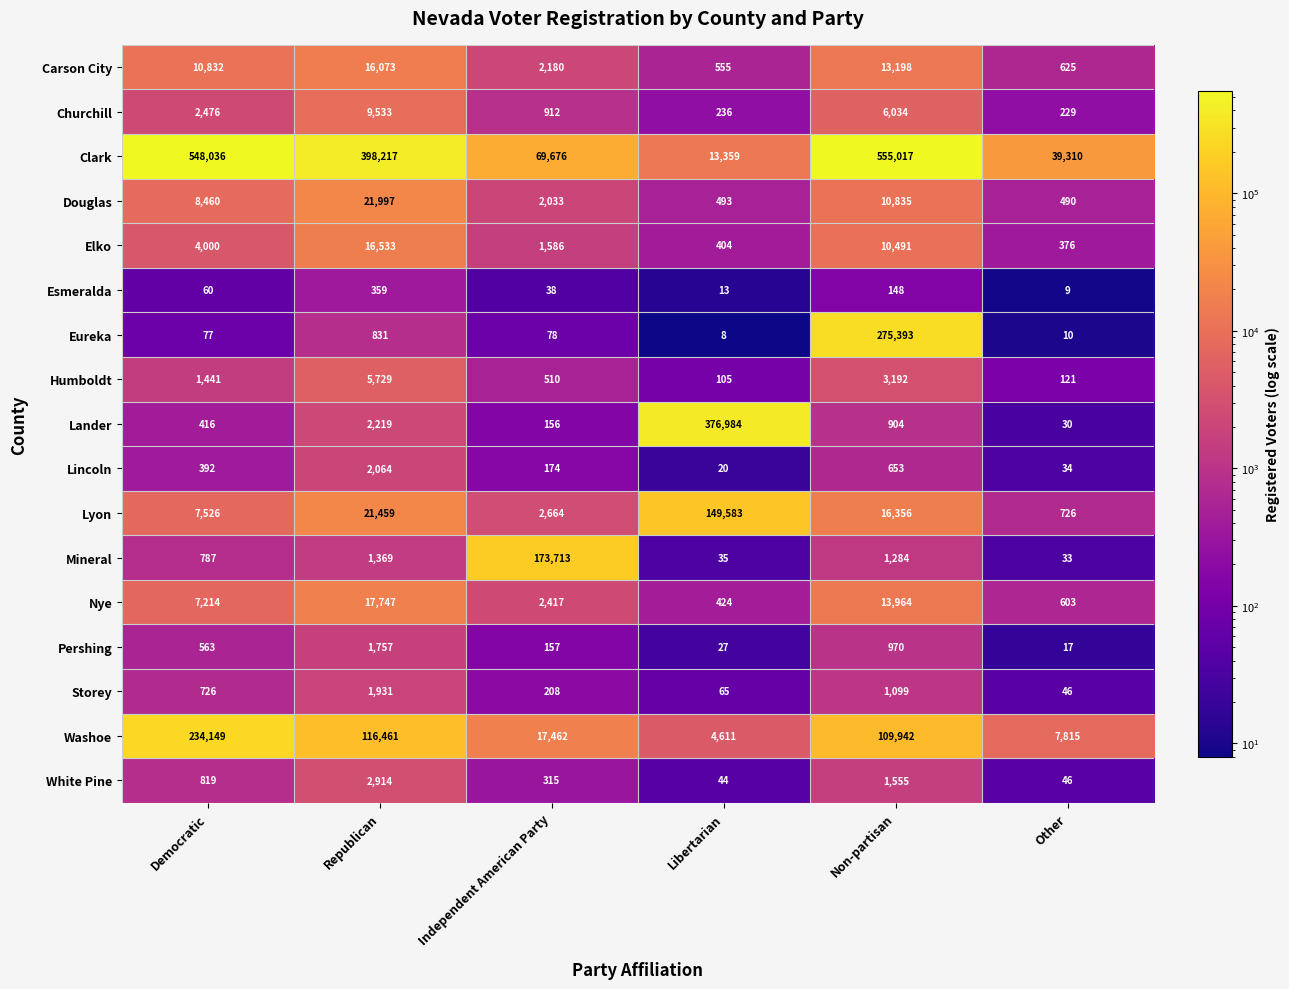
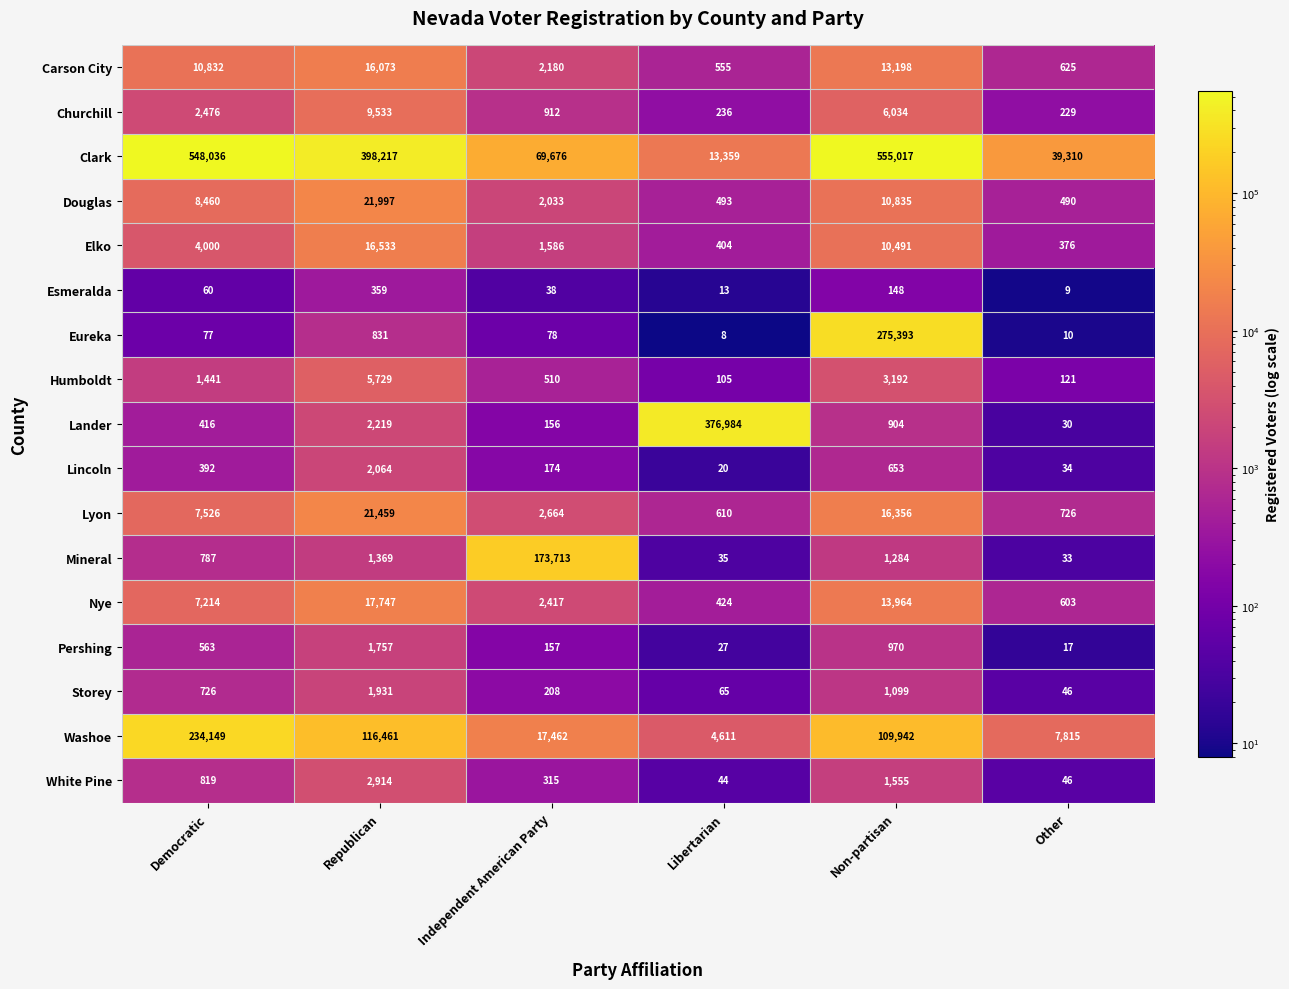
  {
    "Carson City": {
      "Democratic": "10,832",
      "Republican": "16,073",
      "Independent American Party": "2,180",
      "Libertarian": "555",
      "Non-partisan": "13,198",
      "Other": "625"
    },
    "Churchill": {
      "Democratic": "2,476",
      "Republican": "9,533",
      "Independent American Party": "912",
      "Libertarian": "236",
      "Non-partisan": "6,034",
      "Other": "229"
    },
    "Clark": {
      "Democratic": "548,036",
      "Republican": "398,217",
      "Independent American Party": "69,676",
      "Libertarian": "13,359",
      "Non-partisan": "555,017",
      "Other": "39,310"
    },
    "Douglas": {
      "Democratic": "8,460",
      "Republican": "21,997",
      "Independent American Party": "2,033",
      "Libertarian": "493",
      "Non-partisan": "10,835",
      "Other": "490"
    },
    "Elko": {
      "Democratic": "4,000",
      "Republican": "16,533",
      "Independent American Party": "1,586",
      "Libertarian": "404",
      "Non-partisan": "10,491",
      "Other": "376"
    },
    "Esmeralda": {
      "Democratic": "60",
      "Republican": "359",
      "Independent American Party": "38",
      "Libertarian": "13",
      "Non-partisan": "148",
      "Other": "9"
    },
    "Eureka": {
      "Democratic": "77",
      "Republican": "831",
      "Independent American Party": "78",
      "Libertarian": "8",
      "Non-partisan": "275,393",
      "Other": "10"
    },
    "Humboldt": {
      "Democratic": "1,441",
      "Republican": "5,729",
      "Independent American Party": "510",
      "Libertarian": "105",
      "Non-partisan": "3,192",
      "Other": "121"
    },
    "Lander": {
      "Democratic": "416",
      "Republican": "2,219",
      "Independent American Party": "156",
      "Libertarian": "376,984",
      "Non-partisan": "904",
      "Other": "30"
    },
    "Lincoln": {
      "Democratic": "392",
      "Republican": "2,064",
      "Independent American Party": "174",
      "Libertarian": "20",
      "Non-partisan": "653",
      "Other": "34"
    },
    "Lyon": {
      "Democratic": "7,526",
      "Republican": "21,459",
      "Independent American Party": "2,664",
-     "Libertarian": "149,583",
+     "Libertarian": "610",
      "Non-partisan": "16,356",
      "Other": "726"
    },
    "Mineral": {
      "Democratic": "787",
      "Republican": "1,369",
      "Independent American Party": "173,713",
      "Libertarian": "35",
      "Non-partisan": "1,284",
      "Other": "33"
    },
    "Nye": {
      "Democratic": "7,214",
      "Republican": "17,747",
      "Independent American Party": "2,417",
      "Libertarian": "424",
      "Non-partisan": "13,964",
      "Other": "603"
    },
    "Pershing": {
      "Democratic": "563",
      "Republican": "1,757",
      "Independent American Party": "157",
      "Libertarian": "27",
      "Non-partisan": "970",
      "Other": "17"
    },
    "Storey": {
      "Democratic": "726",
      "Republican": "1,931",
      "Independent American Party": "208",
      "Libertarian": "65",
      "Non-partisan": "1,099",
      "Other": "46"
    },
    "Washoe": {
      "Democratic": "234,149",
      "Republican": "116,461",
      "Independent American Party": "17,462",
      "Libertarian": "4,611",
      "Non-partisan": "109,942",
      "Other": "7,815"
    },
    "White Pine": {
      "Democratic": "819",
      "Republican": "2,914",
      "Independent American Party": "315",
      "Libertarian": "44",
      "Non-partisan": "1,555",
      "Other": "46"
    }
  }
